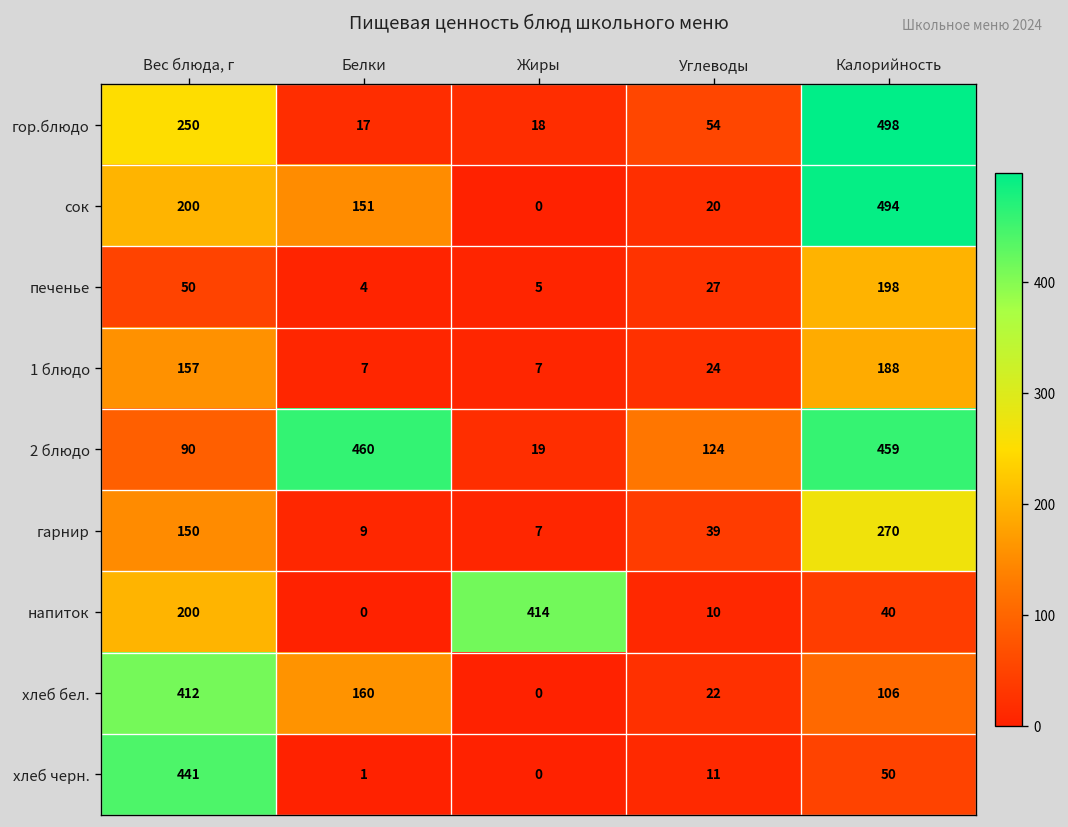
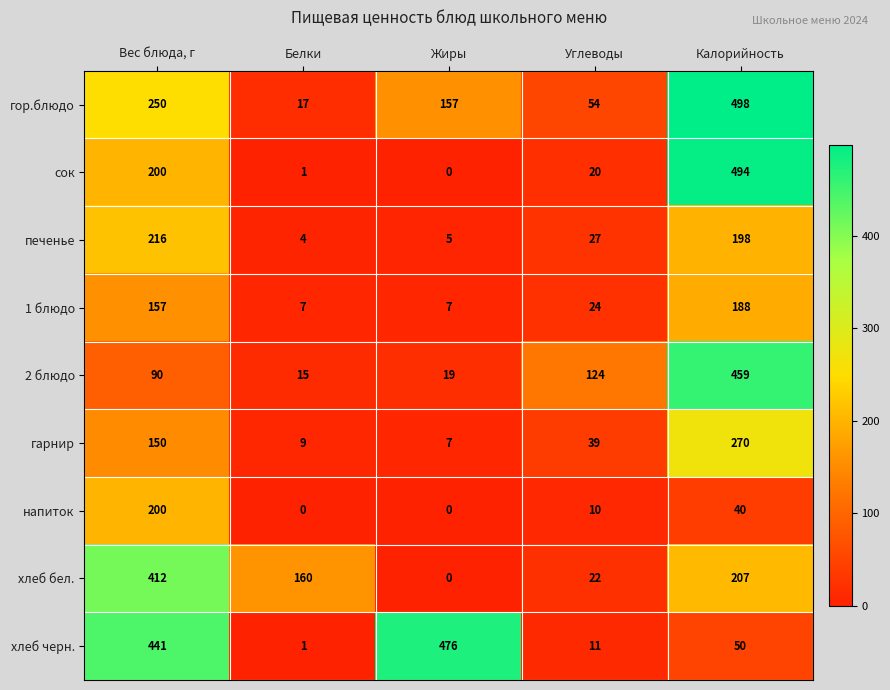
  {
    "гор.блюдо": {
      "Вес блюда, г": 250,
      "Белки": 17,
-     "Жиры": 18,
+     "Жиры": 157,
      "Углеводы": 54,
      "Калорийность": 498
    },
    "сок": {
      "Вес блюда, г": 200,
-     "Белки": 151,
+     "Белки": 1,
      "Жиры": 0,
      "Углеводы": 20,
      "Калорийность": 494
    },
    "печенье": {
-     "Вес блюда, г": 50,
+     "Вес блюда, г": 216,
      "Белки": 4,
      "Жиры": 5,
      "Углеводы": 27,
      "Калорийность": 198
    },
    "1 блюдо": {
      "Вес блюда, г": 157,
      "Белки": 7,
      "Жиры": 7,
      "Углеводы": 24,
      "Калорийность": 188
    },
    "2 блюдо": {
      "Вес блюда, г": 90,
-     "Белки": 460,
+     "Белки": 15,
      "Жиры": 19,
      "Углеводы": 124,
      "Калорийность": 459
    },
    "гарнир": {
      "Вес блюда, г": 150,
      "Белки": 9,
      "Жиры": 7,
      "Углеводы": 39,
      "Калорийность": 270
    },
    "напиток": {
      "Вес блюда, г": 200,
      "Белки": 0,
-     "Жиры": 414,
+     "Жиры": 0,
      "Углеводы": 10,
      "Калорийность": 40
    },
    "хлеб бел.": {
      "Вес блюда, г": 412,
      "Белки": 160,
      "Жиры": 0,
      "Углеводы": 22,
-     "Калорийность": 106
+     "Калорийность": 207
    },
    "хлеб черн.": {
      "Вес блюда, г": 441,
      "Белки": 1,
-     "Жиры": 0,
+     "Жиры": 476,
      "Углеводы": 11,
      "Калорийность": 50
    }
  }
